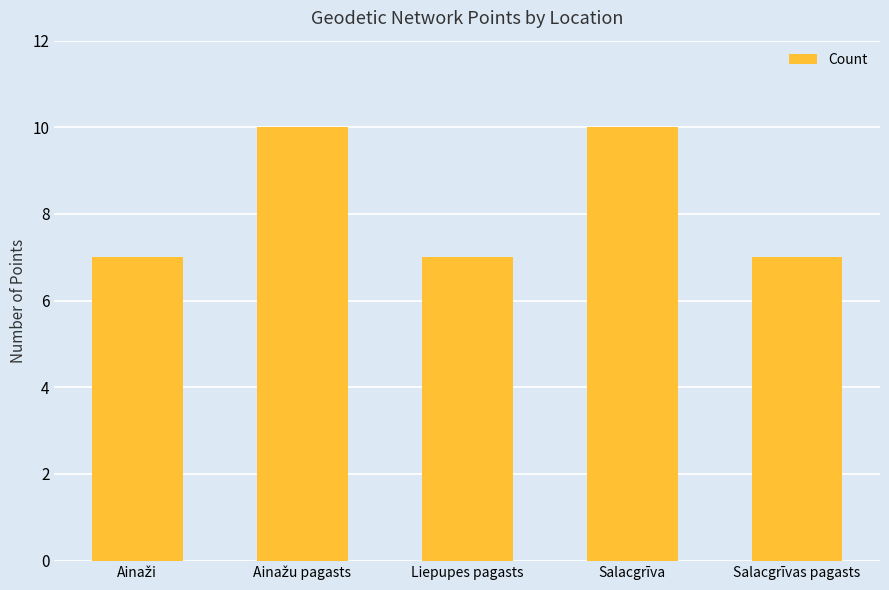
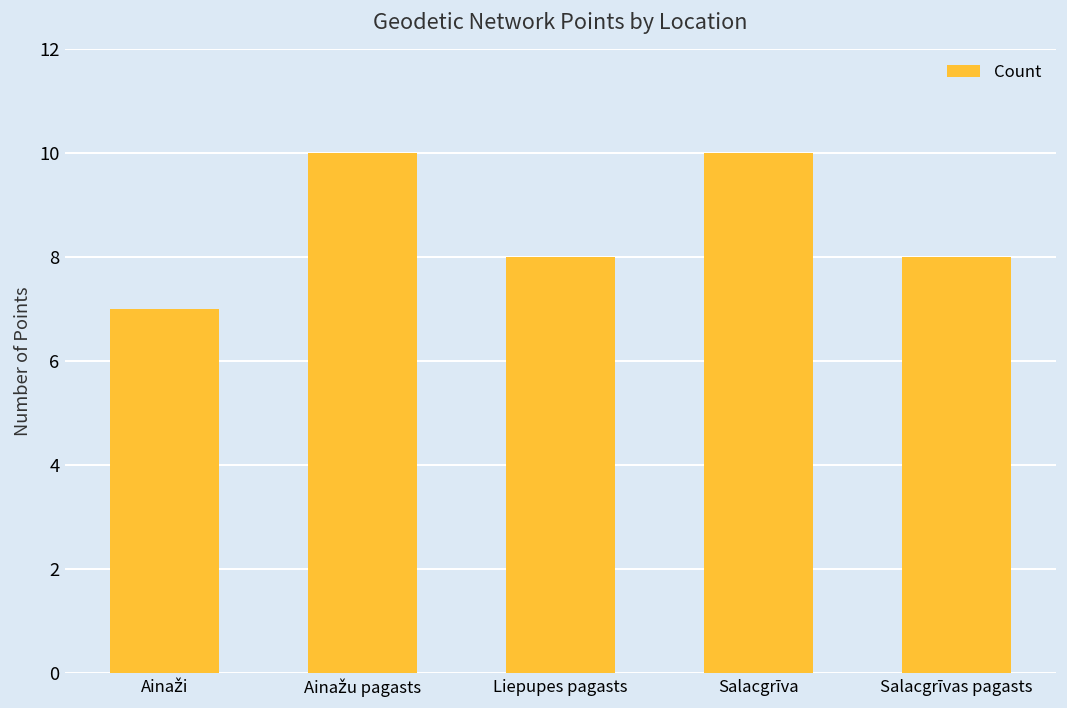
  {
    "Ainaži": 7,
    "Ainažu pagasts": 10,
-   "Liepupes pagasts": 7,
+   "Liepupes pagasts": 8,
    "Salacgrīva": 10,
-   "Salacgrīvas pagasts": 7
+   "Salacgrīvas pagasts": 8
  }
